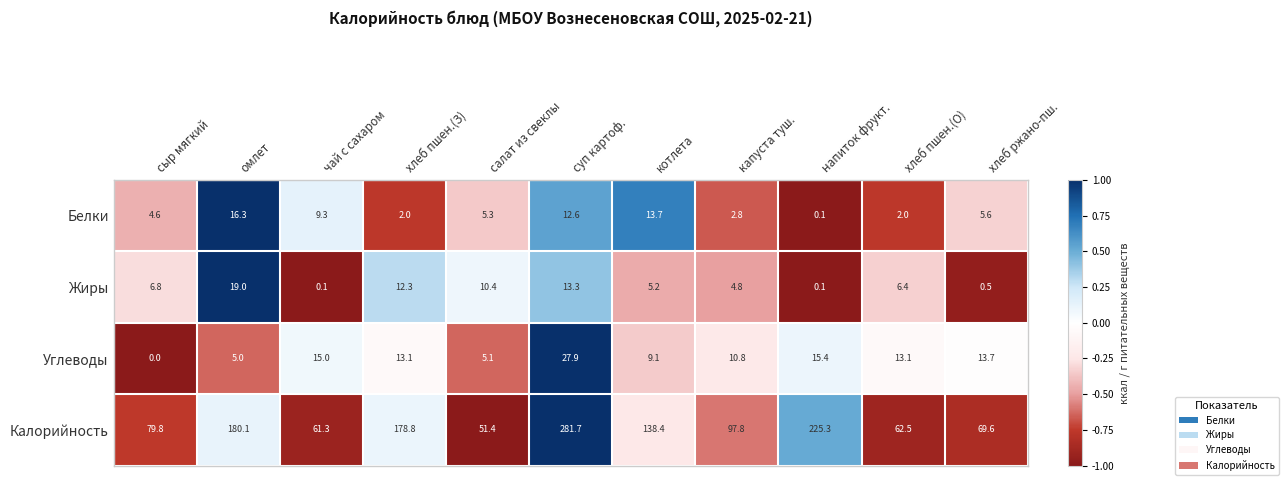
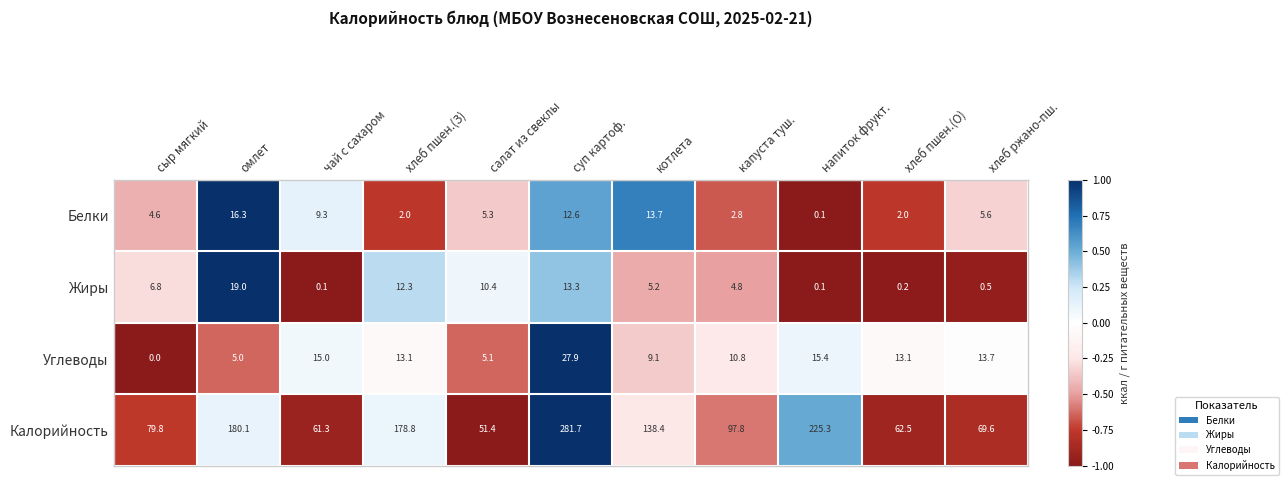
  {
    "Белки": {
      "сыр мягкий": 4.6,
      "омлет": 16.3,
      "чай с сахаром": 9.3,
      "хлеб пшен.(З)": 2.0,
      "салат из свеклы": 5.3,
      "суп картоф.": 12.6,
      "котлета": 13.7,
      "капуста туш.": 2.8,
      "напиток фрукт.": 0.1,
      "хлеб пшен.(О)": 2.0,
      "хлеб ржано-пш.": 5.6
    },
    "Жиры": {
      "сыр мягкий": 6.8,
      "омлет": 19.0,
      "чай с сахаром": 0.1,
      "хлеб пшен.(З)": 12.3,
      "салат из свеклы": 10.4,
      "суп картоф.": 13.3,
      "котлета": 5.2,
      "капуста туш.": 4.8,
      "напиток фрукт.": 0.1,
-     "хлеб пшен.(О)": 6.4,
+     "хлеб пшен.(О)": 0.2,
      "хлеб ржано-пш.": 0.5
    },
    "Углеводы": {
      "сыр мягкий": 0.0,
      "омлет": 5.0,
      "чай с сахаром": 15.0,
      "хлеб пшен.(З)": 13.1,
      "салат из свеклы": 5.1,
      "суп картоф.": 27.9,
      "котлета": 9.1,
      "капуста туш.": 10.8,
      "напиток фрукт.": 15.4,
      "хлеб пшен.(О)": 13.1,
      "хлеб ржано-пш.": 13.7
    },
    "Калорийность": {
      "сыр мягкий": 79.8,
      "омлет": 180.1,
      "чай с сахаром": 61.3,
      "хлеб пшен.(З)": 178.8,
      "салат из свеклы": 51.4,
      "суп картоф.": 281.7,
      "котлета": 138.4,
      "капуста туш.": 97.8,
      "напиток фрукт.": 225.3,
      "хлеб пшен.(О)": 62.5,
      "хлеб ржано-пш.": 69.6
    }
  }
